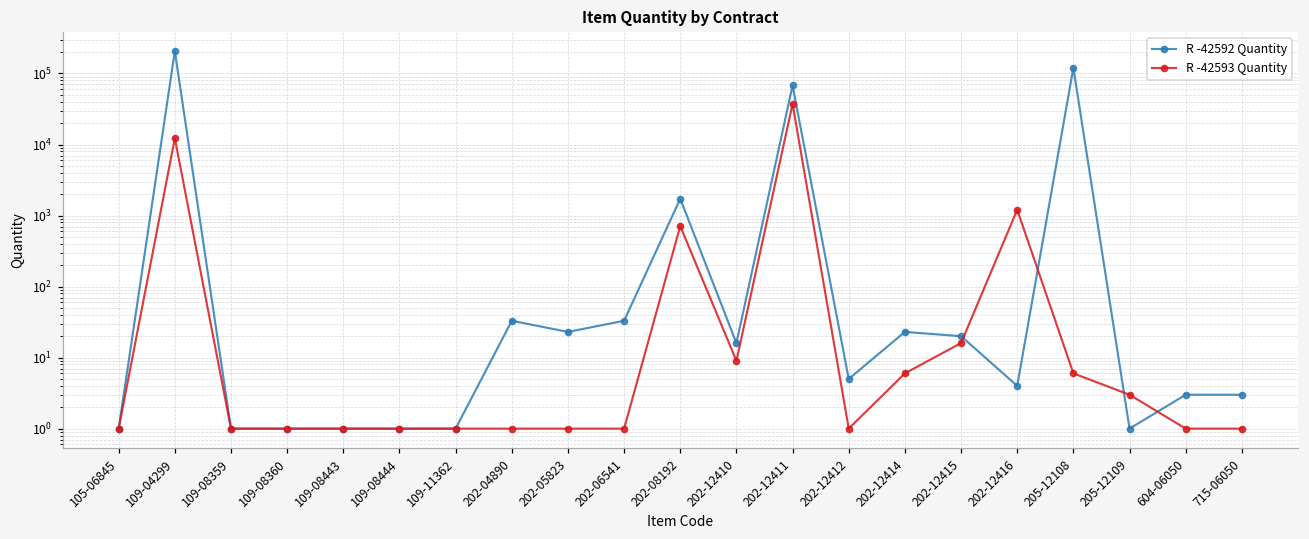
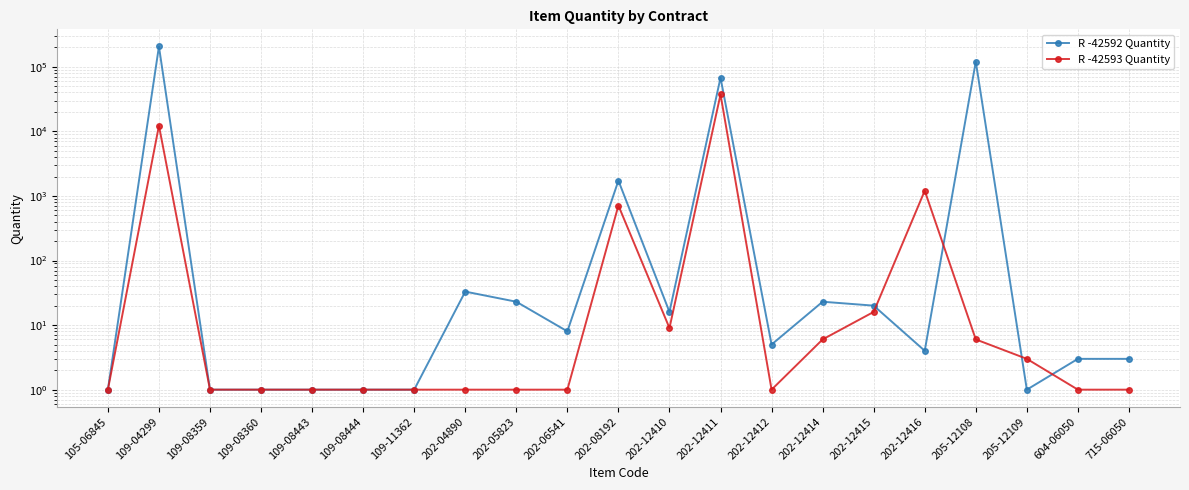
  {
    "R -42592 Quantity": {
      "109-04299": 210000,
      "202-04890": 30,
      "202-05823": 23,
-     "202-06541": 30,
+     "202-06541": 8,
      "202-08192": 1700,
      "202-12410": 16,
      "202-12411": 70000,
      "202-12412": 5,
      "202-12414": 23,
      "202-12415": 20,
      "202-12416": 4,
      "205-12108": 120000,
      "205-12109": 1,
      "604-06050": 3,
      "715-06050": 3
    },
    "R -42593 Quantity": {
      "109-04299": 12000,
      "202-04890": 1,
      "202-05823": 1,
      "202-06541": 1,
      "202-08192": 700,
      "202-12410": 9,
      "202-12411": 40000,
      "202-12412": 1,
      "202-12414": 6,
      "202-12415": 16,
      "202-12416": 1200,
      "205-12108": 6,
      "205-12109": 3,
      "604-06050": 1,
      "715-06050": 1
    }
  }
